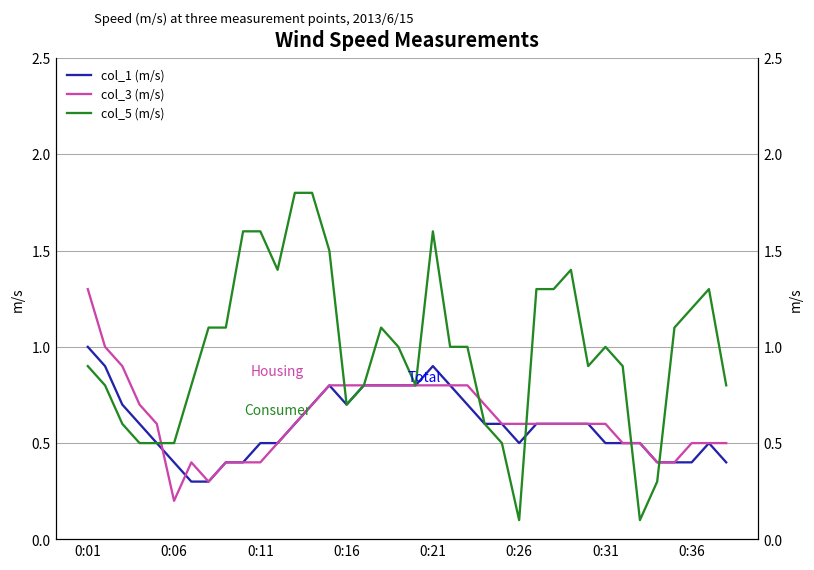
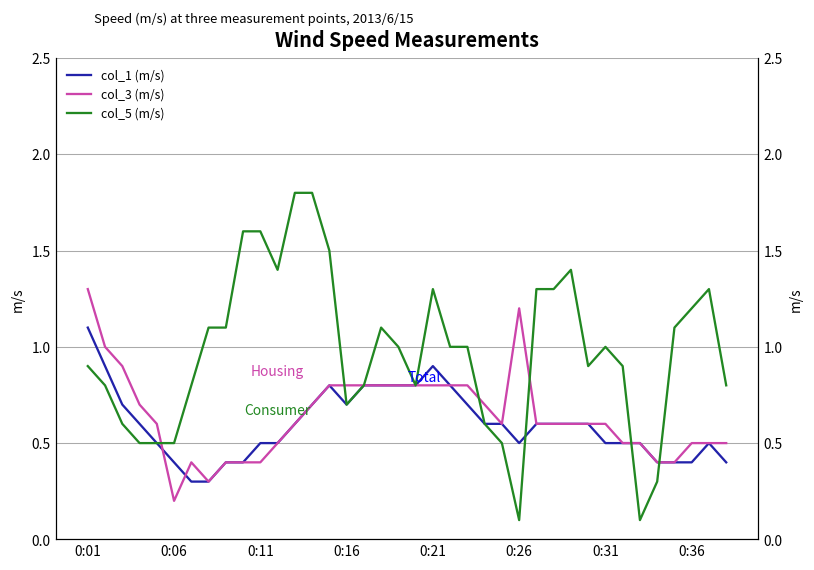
  {
    "col_1 (m/s)": {
-     "0:01": 1.0,
+     "0:01": 1.1,
      "0:06": 0.4,
      "0:11": 0.5,
      "0:21": 0.9,
      "0:26": 0.5,
      "0:31": 0.5,
      "0:36": 0.4
    },
    "col_3 (m/s)": {
      "0:01": 1.3,
      "0:06": 0.2,
      "0:11": 0.4,
      "0:16": 0.8,
      "0:21": 0.8,
-     "0:26": 0.6,
+     "0:26": 1.2,
      "0:31": 0.6,
      "0:36": 0.5
    },
    "col_5 (m/s)": {
      "0:01": 0.9,
      "0:06": 0.5,
      "0:11": 1.6,
-     "0:21": 1.6,
+     "0:21": 1.3,
      "0:26": 0.1,
      "0:31": 1.0,
      "0:36": 1.2
    }
  }
